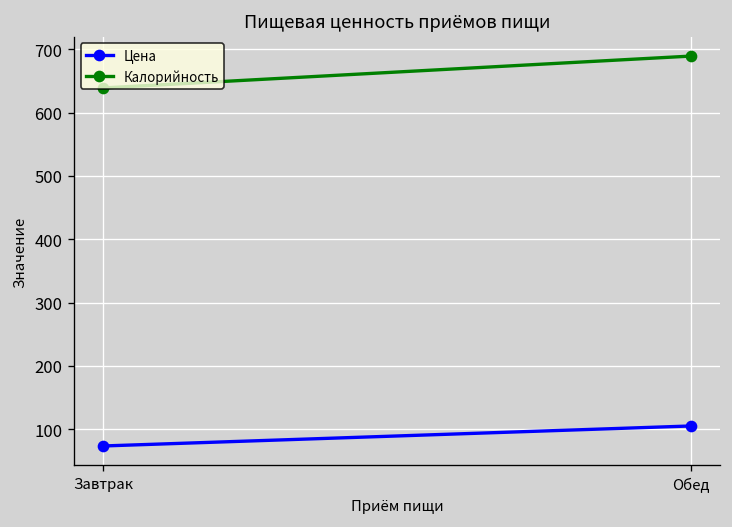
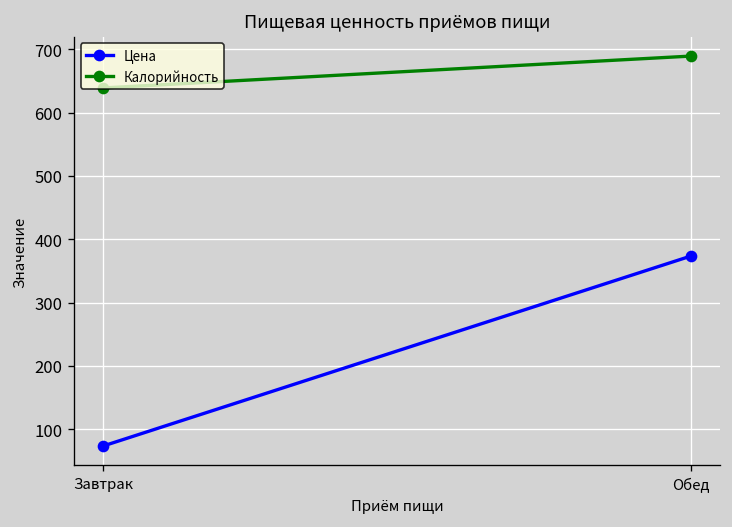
  {
    "Цена": {
      "Завтрак": 70,
-     "Обед": 110
+     "Обед": 370
    },
    "Калорийность": {
      "Завтрак": 640,
      "Обед": 690
    }
  }
